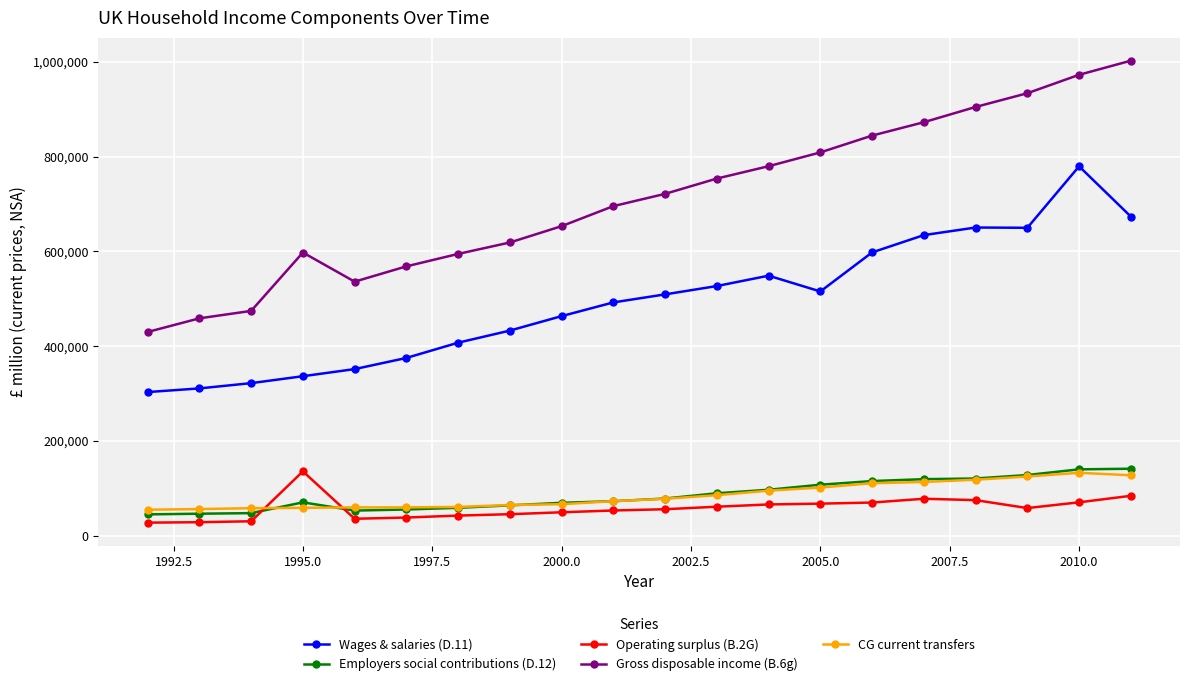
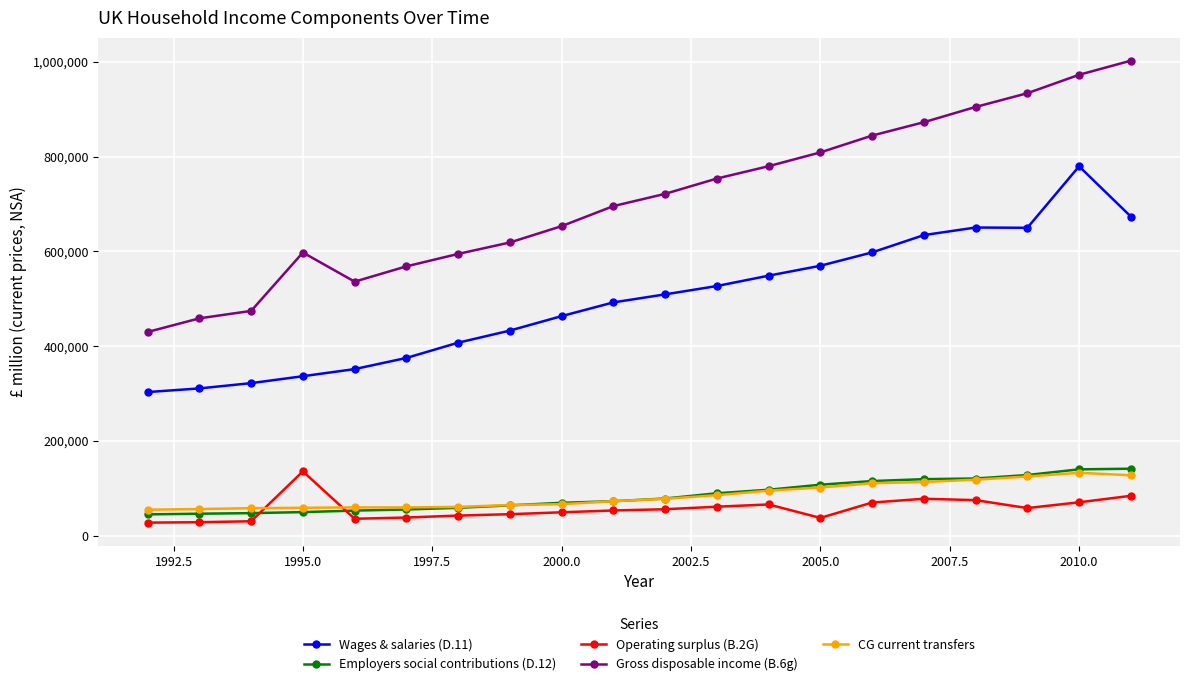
  {
    "Wages & salaries (D.11)": {
      "1995.0": "340,000",
      "2000.0": "460,000",
-     "2005.0": "520,000",
+     "2005.0": "570,000",
      "2010.0": "780,000"
    },
    "Employers social contributions (D.12)": {
-     "1995.0": "70,000",
+     "1995.0": "50,000",
      "2005.0": "110,000",
      "2010.0": "140,000"
    },
    "Operating surplus (B.2G)": {
      "1995.0": "140,000",
      "2000.0": "50,000",
-     "2005.0": "70,000",
+     "2005.0": "40,000",
      "2010.0": "70,000"
    },
    "Gross disposable income (B.6g)": {
      "1995.0": "600,000",
      "2000.0": "650,000",
      "2005.0": "810,000",
      "2010.0": "970,000"
    },
    "CG current transfers": {
      "1995.0": "60,000",
      "2005.0": "100,000",
      "2010.0": "130,000"
    }
  }
